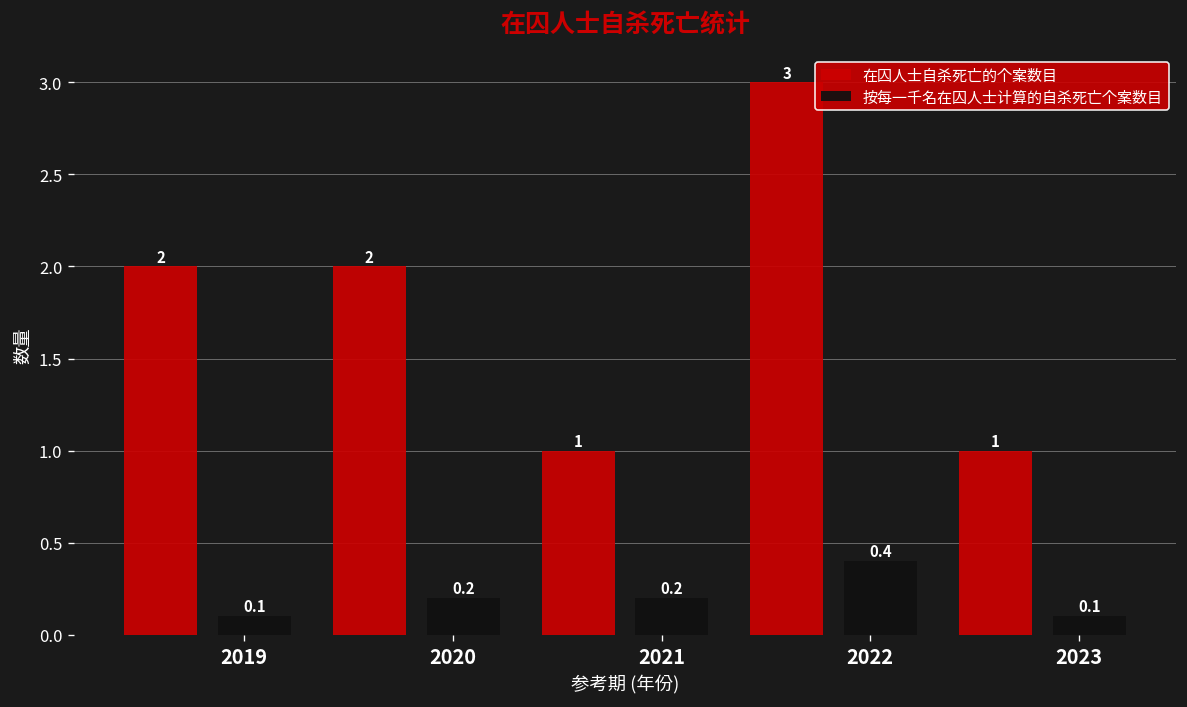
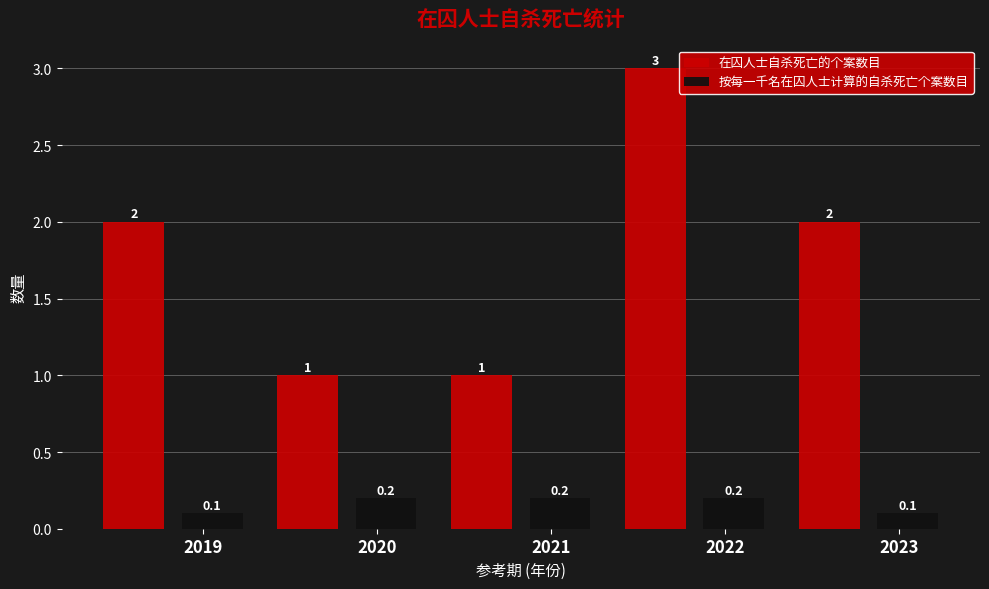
  {
    "在囚人士自杀死亡的个案数目": {
      "2019": 2,
-     "2020": 2,
+     "2020": 1,
      "2021": 1,
      "2022": 3,
-     "2023": 1
+     "2023": 2
    },
    "按每一千名在囚人士计算的自杀死亡个案数目": {
      "2019": 0.1,
      "2020": 0.2,
      "2021": 0.2,
-     "2022": 0.4,
+     "2022": 0.2,
      "2023": 0.1
    }
  }
